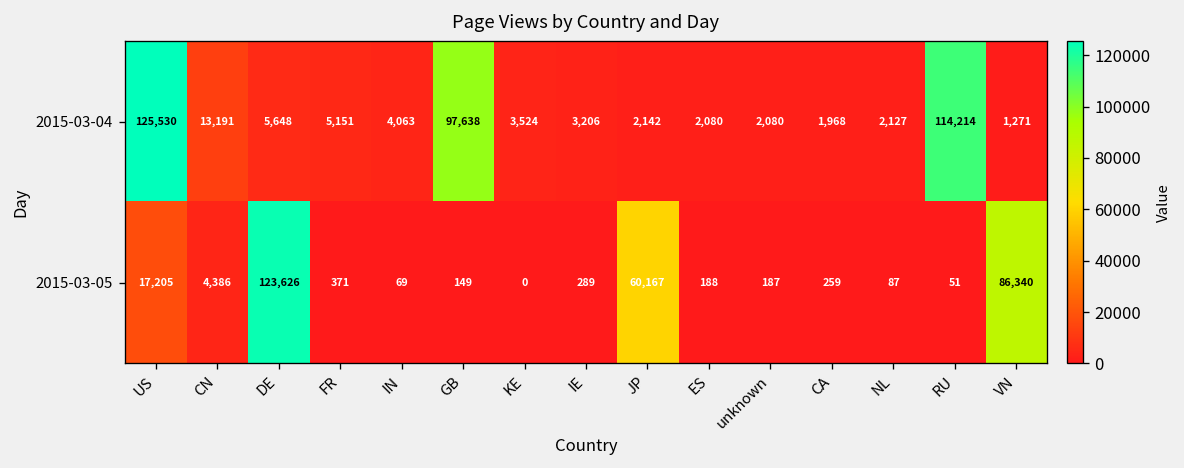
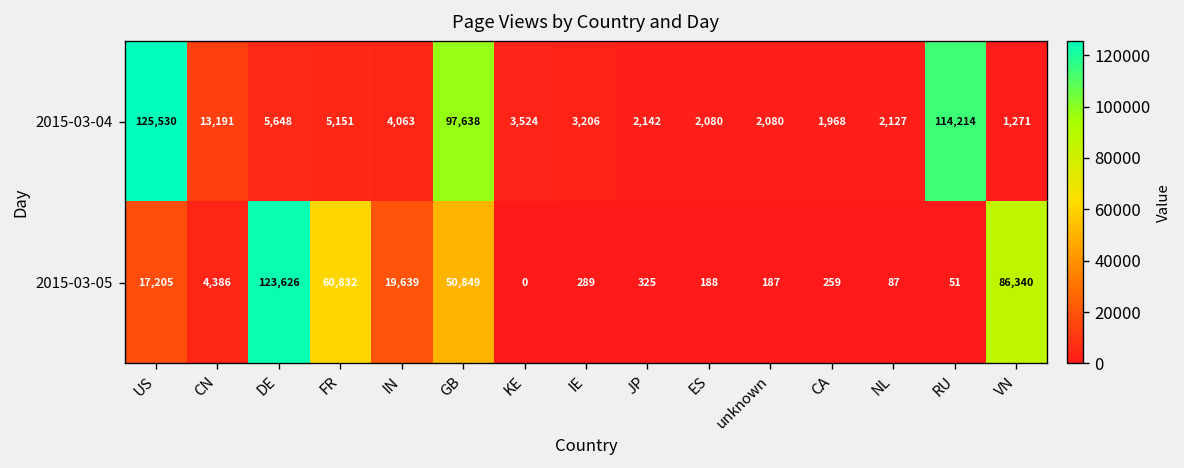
  {
    "2015-03-04": {
      "US": "125,530",
      "CN": "13,191",
      "DE": "5,648",
      "FR": "5,151",
      "IN": "4,063",
      "GB": "97,638",
      "KE": "3,524",
      "IE": "3,206",
      "JP": "2,142",
      "ES": "2,080",
      "unknown": "2,080",
      "CA": "1,968",
      "NL": "2,127",
      "RU": "114,214",
      "VN": "1,271"
    },
    "2015-03-05": {
      "US": "17,205",
      "CN": "4,386",
      "DE": "123,626",
-     "FR": "371",
-     "IN": "69",
-     "GB": "149",
+     "FR": "60,832",
+     "IN": "19,639",
+     "GB": "50,849",
      "KE": "0",
      "IE": "289",
-     "JP": "60,167",
+     "JP": "325",
      "ES": "188",
      "unknown": "187",
      "CA": "259",
      "NL": "87",
      "RU": "51",
      "VN": "86,340"
    }
  }
